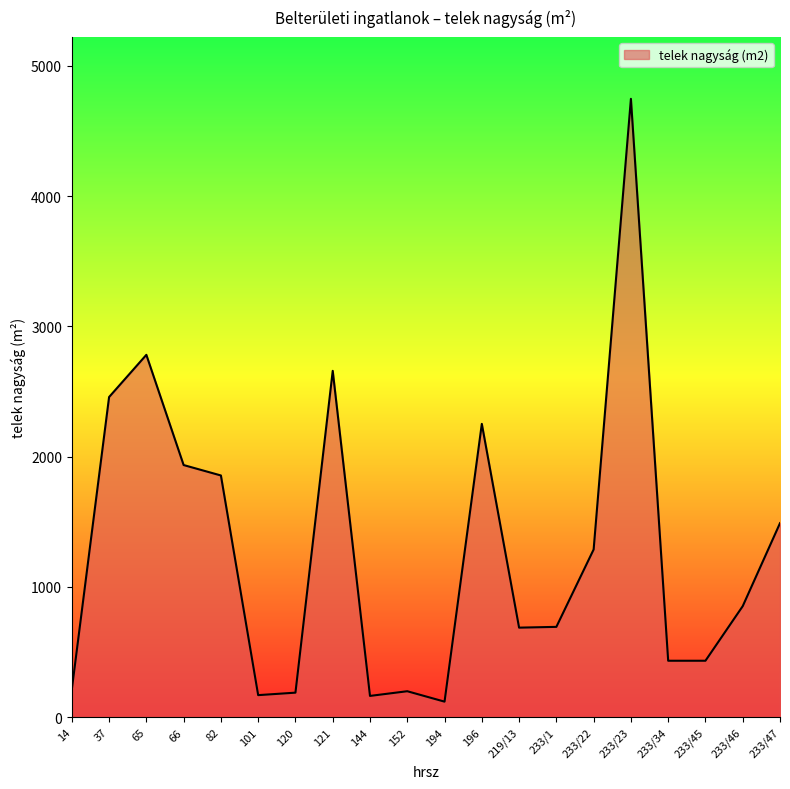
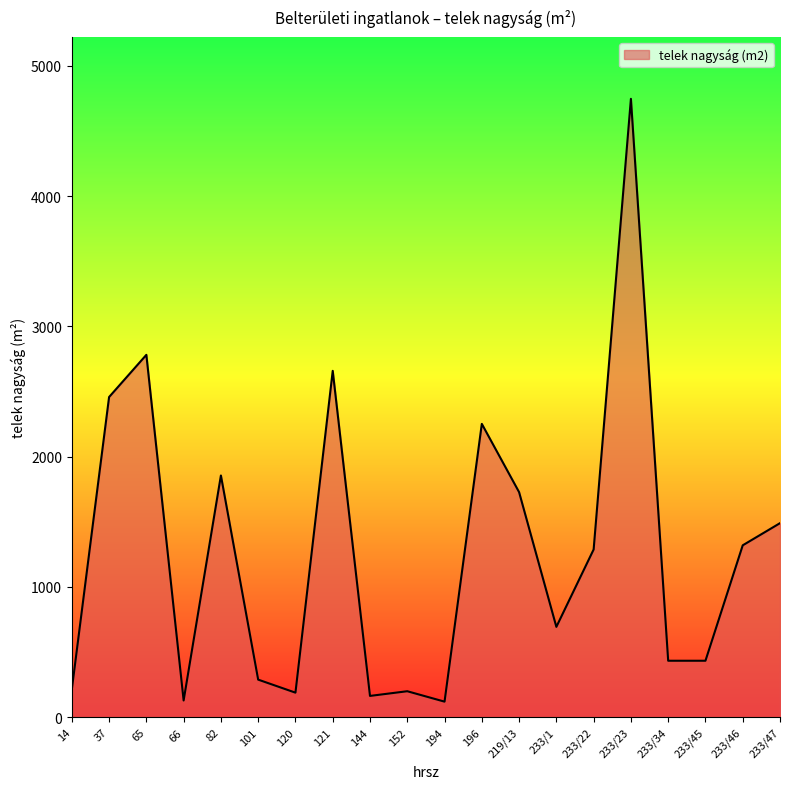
  {
    "14": 210,
    "37": 2460,
    "65": 2780,
-   "66": 1940,
+   "66": 130,
    "82": 1860,
-   "101": 170,
+   "101": 290,
    "120": 190,
    "121": 2660,
    "144": 160,
    "152": 200,
    "194": 120,
    "196": 2250,
-   "219/13": 690,
+   "219/13": 1730,
    "233/1": 690,
    "233/22": 1290,
    "233/23": 4750,
    "233/34": 430,
    "233/45": 430,
-   "233/46": 850,
+   "233/46": 1320,
    "233/47": 1490
  }
